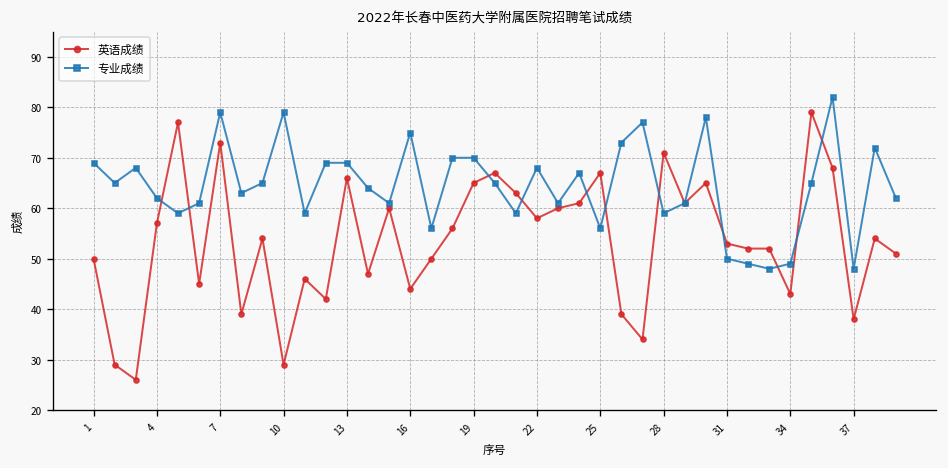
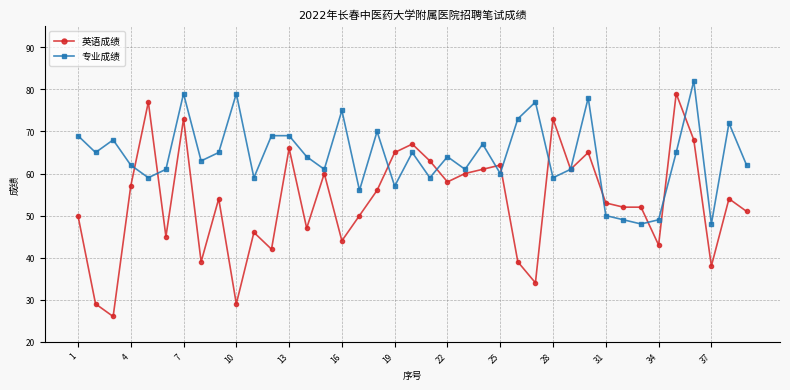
  {
    "英语成绩": {
      "1": 50,
      "4": 57,
      "7": 73,
      "10": 29,
      "13": 66,
      "16": 44,
      "19": 65,
      "22": 58,
-     "25": 67,
-     "28": 71,
+     "25": 62,
+     "28": 73,
      "31": 53,
      "34": 43,
      "37": 38
    },
    "专业成绩": {
      "1": 69,
      "4": 62,
      "7": 79,
      "10": 79,
      "13": 69,
      "16": 75,
-     "19": 70,
-     "22": 68,
-     "25": 56,
+     "19": 57,
+     "22": 64,
+     "25": 60,
      "28": 59,
      "31": 50,
      "34": 49,
      "37": 48
    }
  }
